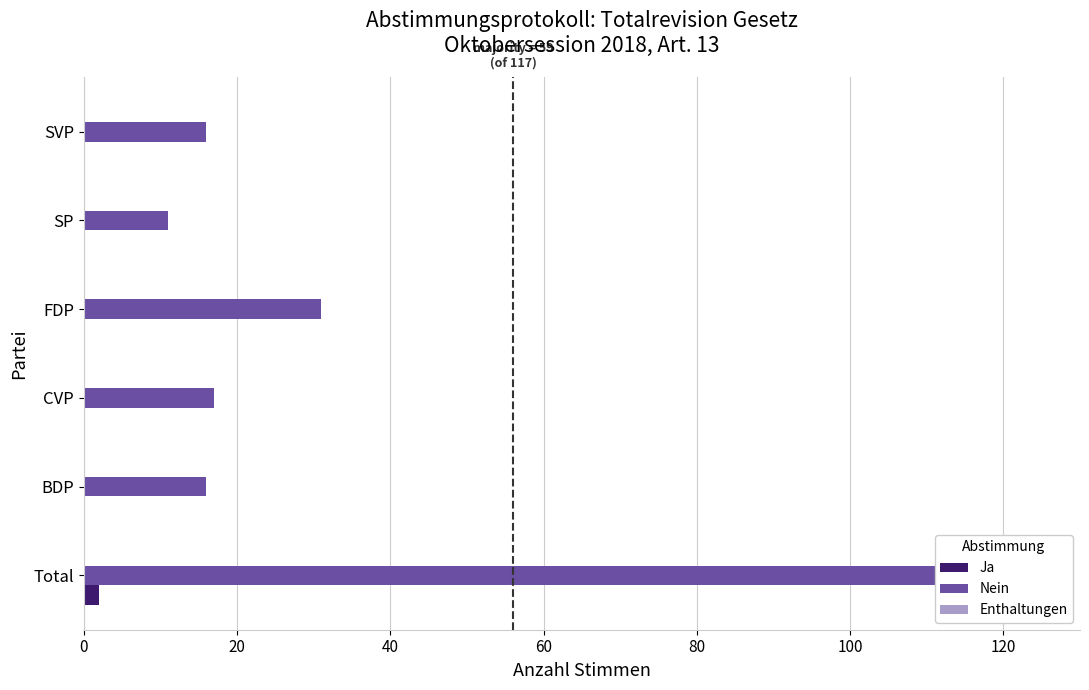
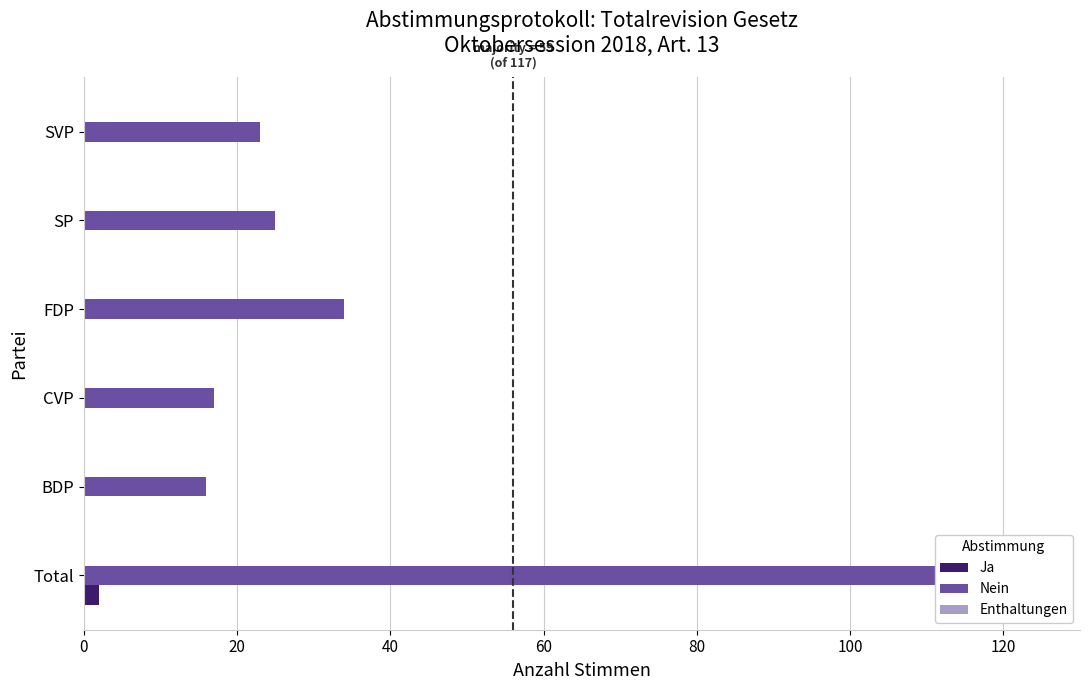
  {
    "Ja": {
      "SVP": 0,
      "SP": 0,
      "FDP": 0,
      "CVP": 0,
      "BDP": 0,
      "Total": 2
    },
    "Nein": {
-     "SVP": 16,
-     "SP": 11,
-     "FDP": 31,
+     "SVP": 23,
+     "SP": 25,
+     "FDP": 34,
      "CVP": 17,
      "BDP": 16
    },
    "Enthaltungen": {
      "SVP": 0,
      "SP": 0,
      "FDP": 0,
      "CVP": 0,
      "BDP": 0,
      "Total": 0
    }
  }
